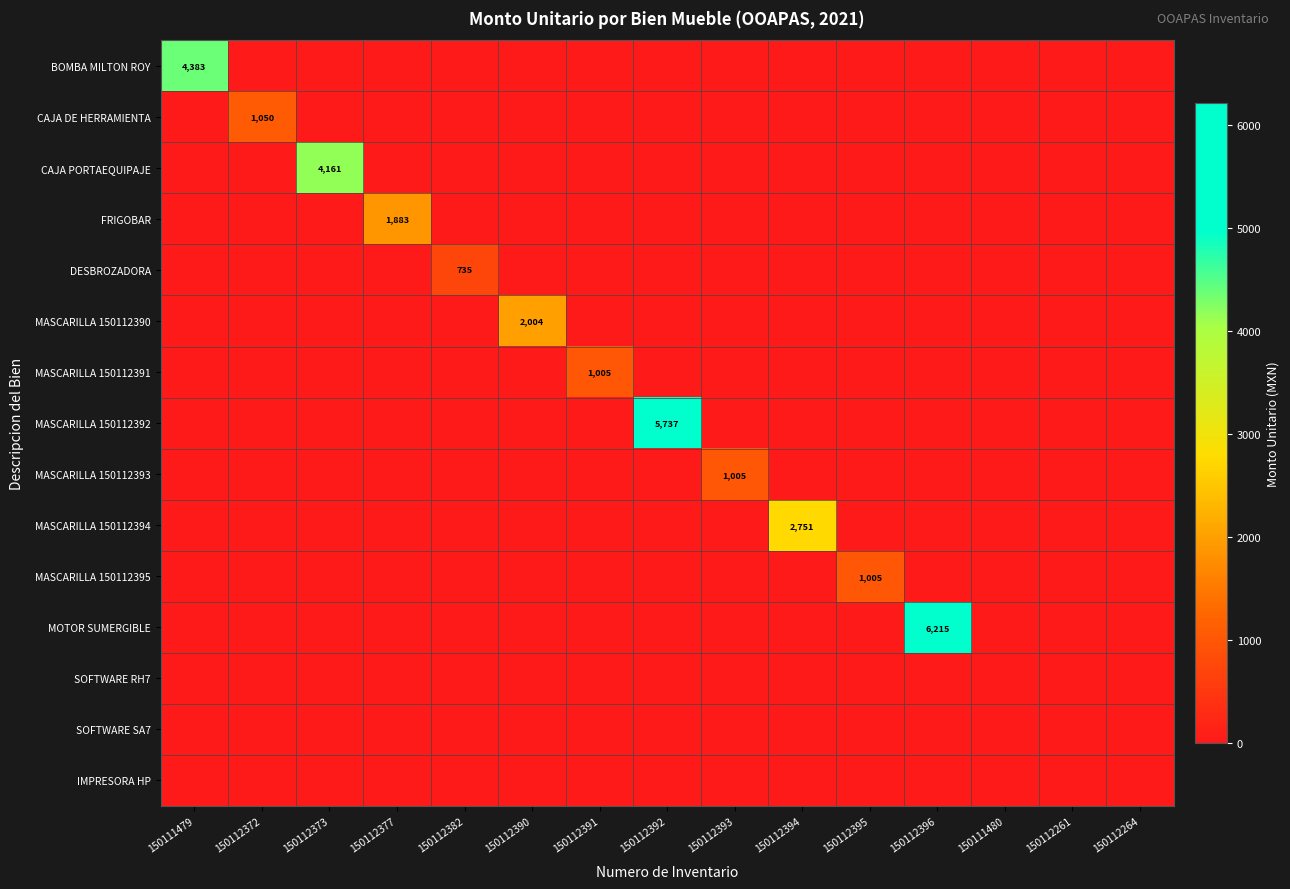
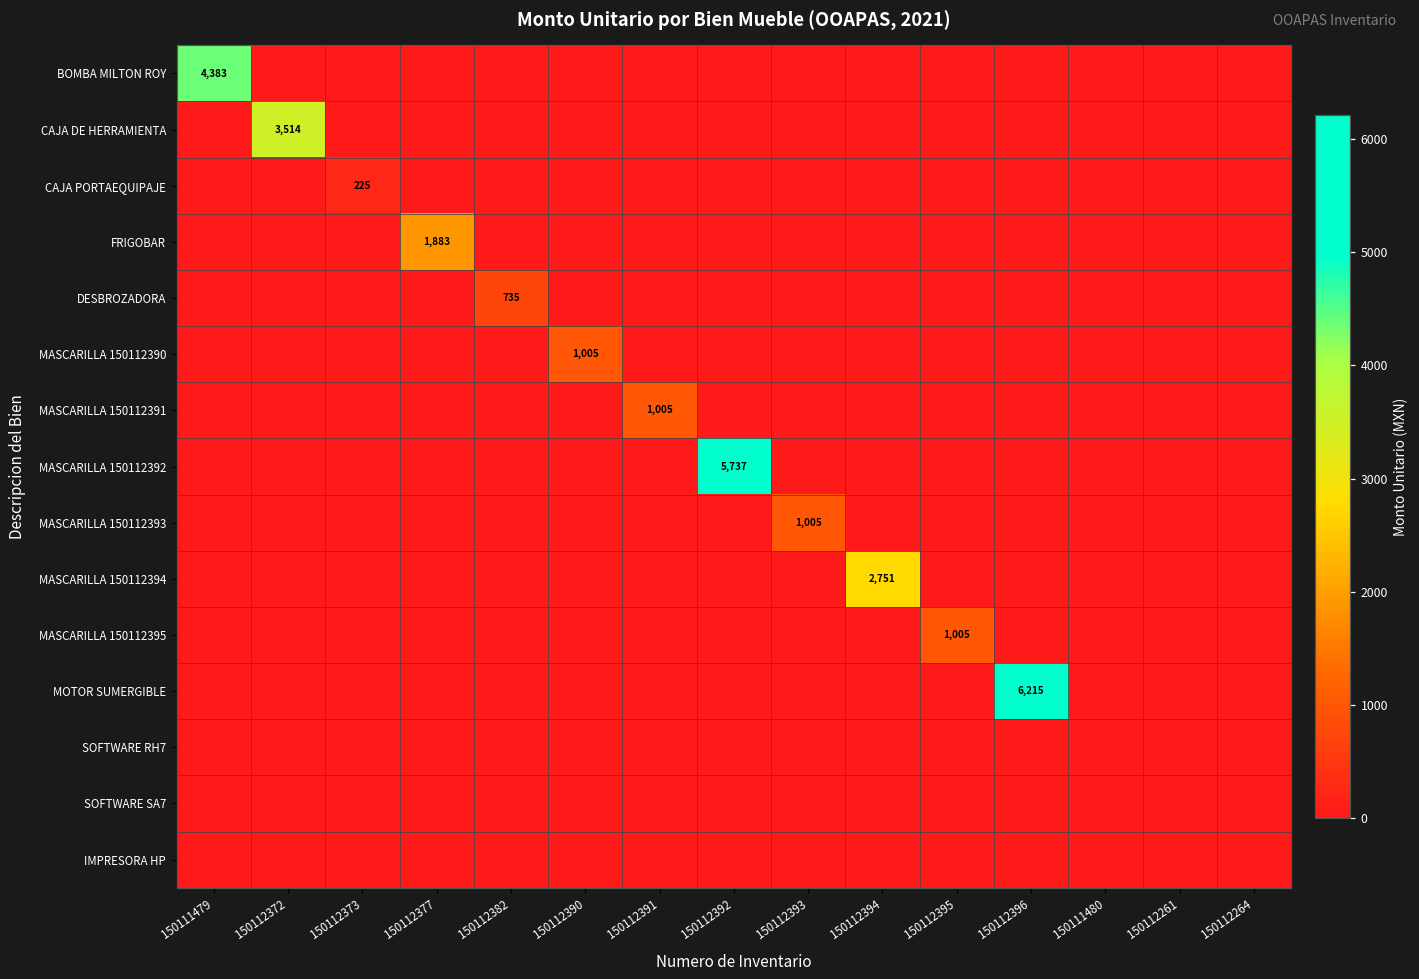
  {
    "BOMBA MILTON ROY": {
      "150111479": "4,383"
    },
    "CAJA DE HERRAMIENTA": {
-     "150112372": "1,050"
+     "150112372": "3,514"
    },
    "CAJA PORTAEQUIPAJE": {
-     "150112373": "4,161"
+     "150112373": "225"
    },
    "FRIGOBAR": {
      "150112377": "1,883"
    },
    "DESBROZADORA": {
      "150112382": "735"
    },
    "MASCARILLA 150112390": {
-     "150112390": "2,004"
+     "150112390": "1,005"
    },
    "MASCARILLA 150112391": {
      "150112391": "1,005"
    },
    "MASCARILLA 150112392": {
      "150112392": "5,737"
    },
    "MASCARILLA 150112393": {
      "150112393": "1,005"
    },
    "MASCARILLA 150112394": {
      "150112394": "2,751"
    },
    "MASCARILLA 150112395": {
      "150112395": "1,005"
    },
    "MOTOR SUMERGIBLE": {
      "150112396": "6,215"
    }
  }
